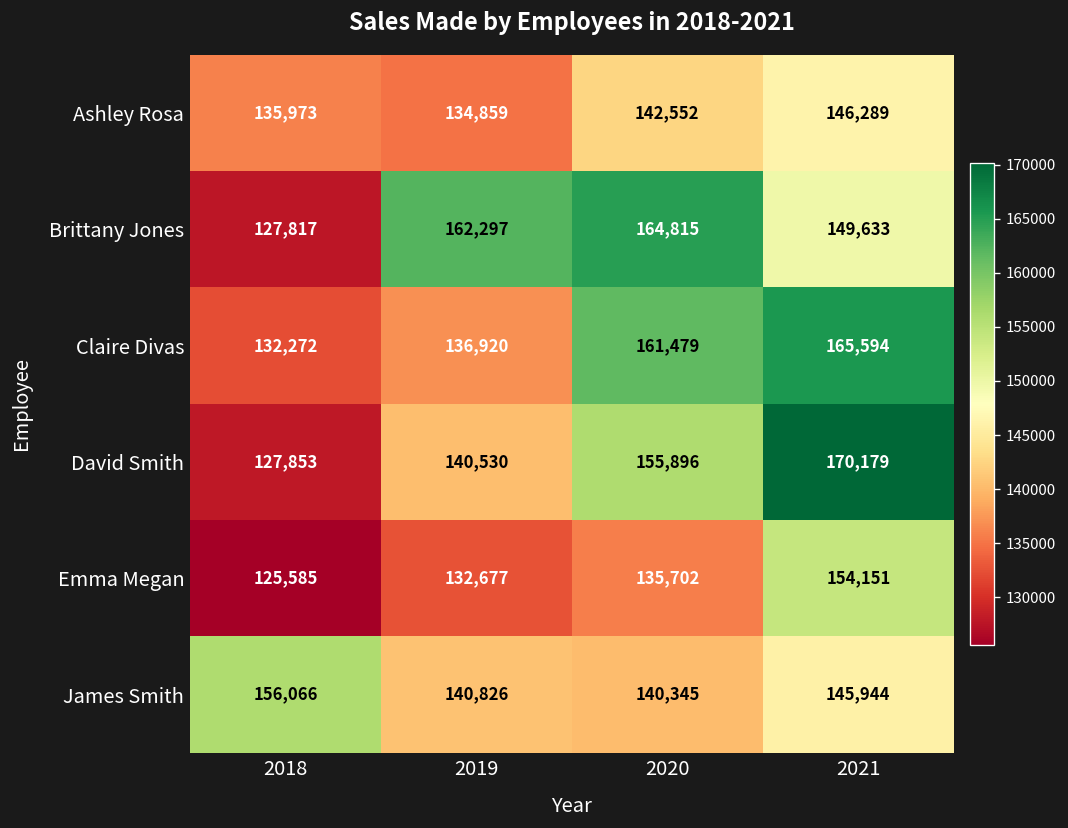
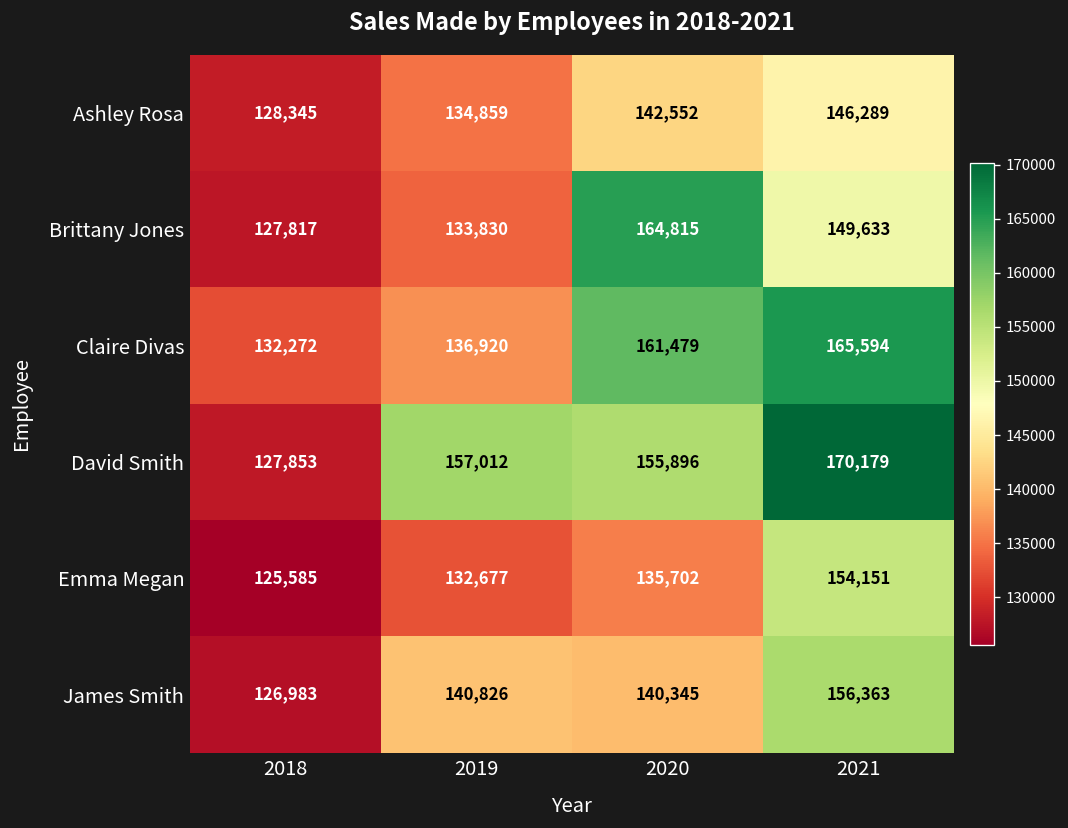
  {
    "Ashley Rosa": {
-     "2018": "135,973",
+     "2018": "128,345",
      "2019": "134,859",
      "2020": "142,552",
      "2021": "146,289"
    },
    "Brittany Jones": {
      "2018": "127,817",
-     "2019": "162,297",
+     "2019": "133,830",
      "2020": "164,815",
      "2021": "149,633"
    },
    "Claire Divas": {
      "2018": "132,272",
      "2019": "136,920",
      "2020": "161,479",
      "2021": "165,594"
    },
    "David Smith": {
      "2018": "127,853",
-     "2019": "140,530",
+     "2019": "157,012",
      "2020": "155,896",
      "2021": "170,179"
    },
    "Emma Megan": {
      "2018": "125,585",
      "2019": "132,677",
      "2020": "135,702",
      "2021": "154,151"
    },
    "James Smith": {
-     "2018": "156,066",
+     "2018": "126,983",
      "2019": "140,826",
      "2020": "140,345",
-     "2021": "145,944"
+     "2021": "156,363"
    }
  }
